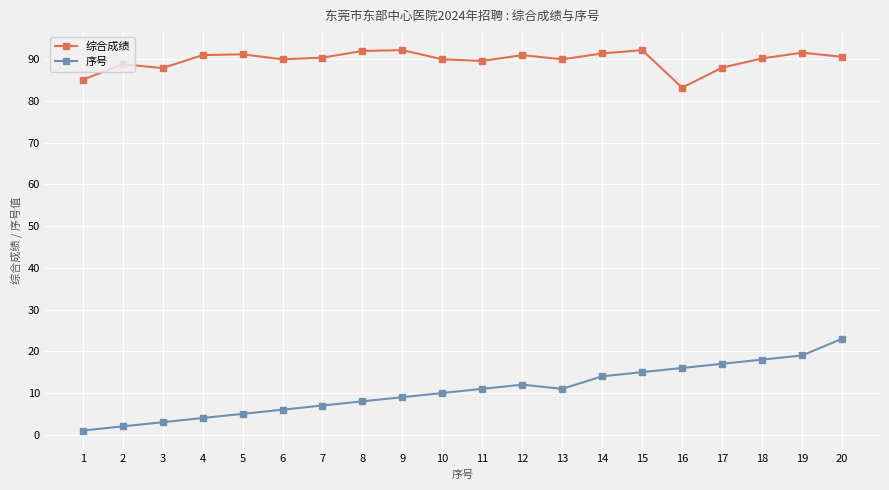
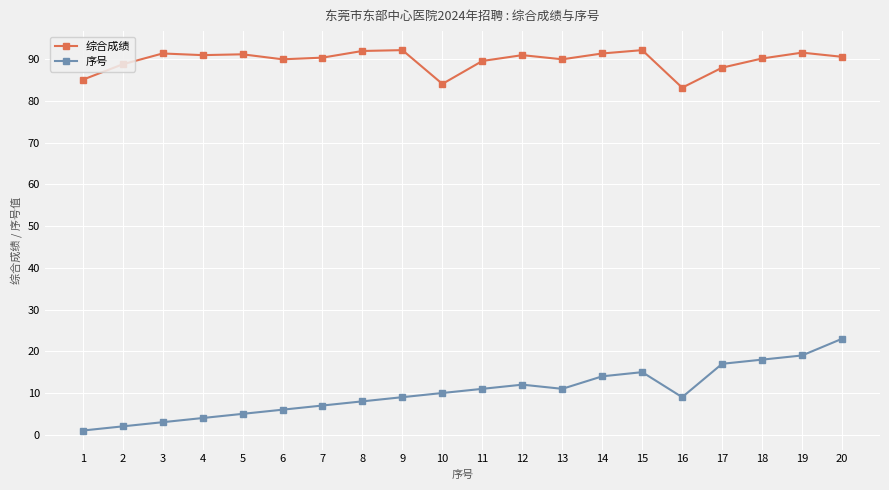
  {
    "综合成绩": {
      "1": 85,
-     "3": 88,
+     "3": 91,
      "4": 91,
      "5": 91,
      "6": 90,
      "7": 90,
      "8": 92,
      "9": 92,
-     "10": 90,
+     "10": 84,
      "11": 90,
      "12": 91,
      "13": 90,
      "14": 91,
      "15": 92,
      "16": 83,
      "17": 88,
      "18": 90,
      "19": 92,
      "20": 91
    },
    "序号": {
      "1": 1,
      "2": 2,
      "3": 3,
      "4": 4,
      "5": 5,
      "6": 6,
      "7": 7,
      "8": 8,
      "9": 9,
      "10": 10,
      "11": 11,
      "12": 12,
      "13": 11,
      "14": 14,
      "15": 15,
-     "16": 16,
+     "16": 9,
      "17": 17,
      "18": 18,
      "19": 19,
      "20": 23
    }
  }
